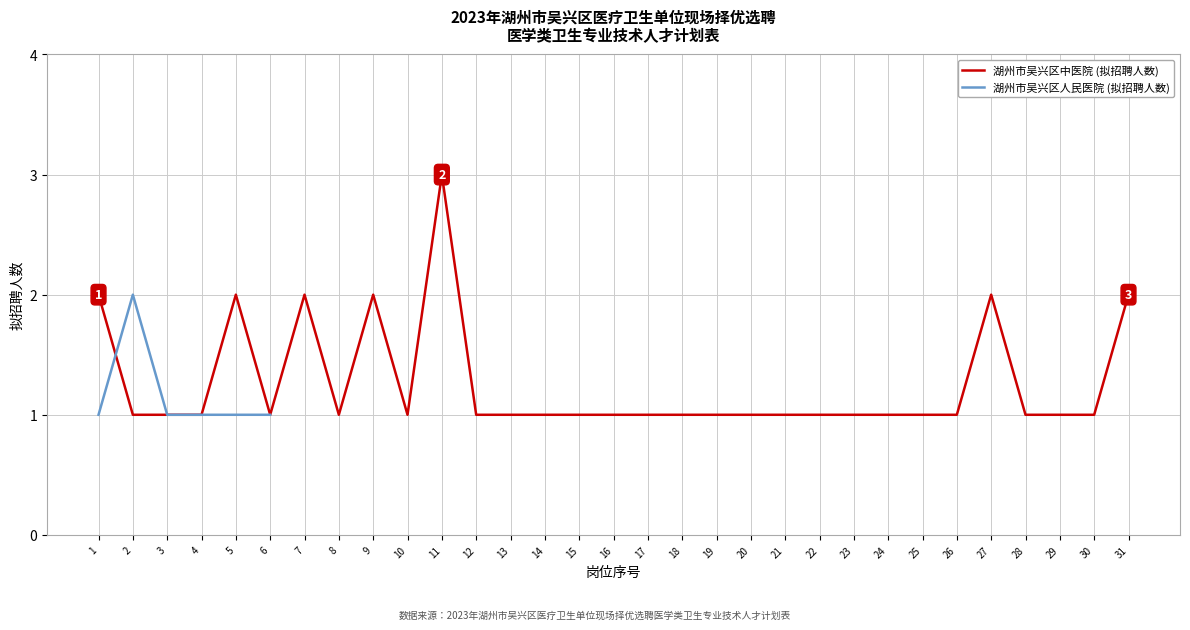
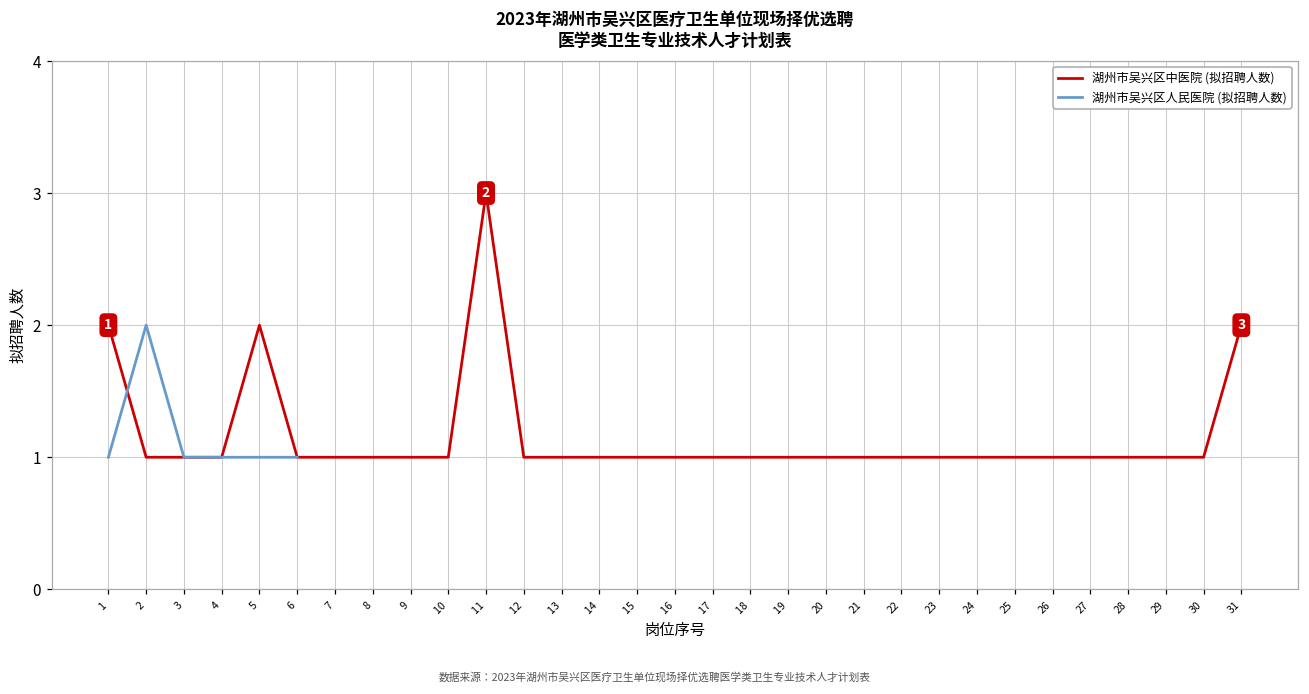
  {
    "湖州市吴兴区中医院 (拟招聘人数)": {
      "2": 1,
      "5": 2,
-     "7": 2,
+     "7": 1,
      "8": 1,
-     "9": 2,
+     "9": 1,
      "10": 1,
      "12": 1,
      "13": 1,
      "14": 1,
      "15": 1,
      "16": 1,
      "17": 1,
      "18": 1,
      "19": 1,
      "20": 1,
      "21": 1,
      "22": 1,
      "23": 1,
      "24": 1,
      "25": 1,
      "26": 1,
-     "27": 2,
+     "27": 1,
      "28": 1,
      "29": 1,
      "30": 1
    },
    "湖州市吴兴区人民医院 (拟招聘人数)": {
      "1": 1,
      "2": 2,
      "5": 1
    }
  }
